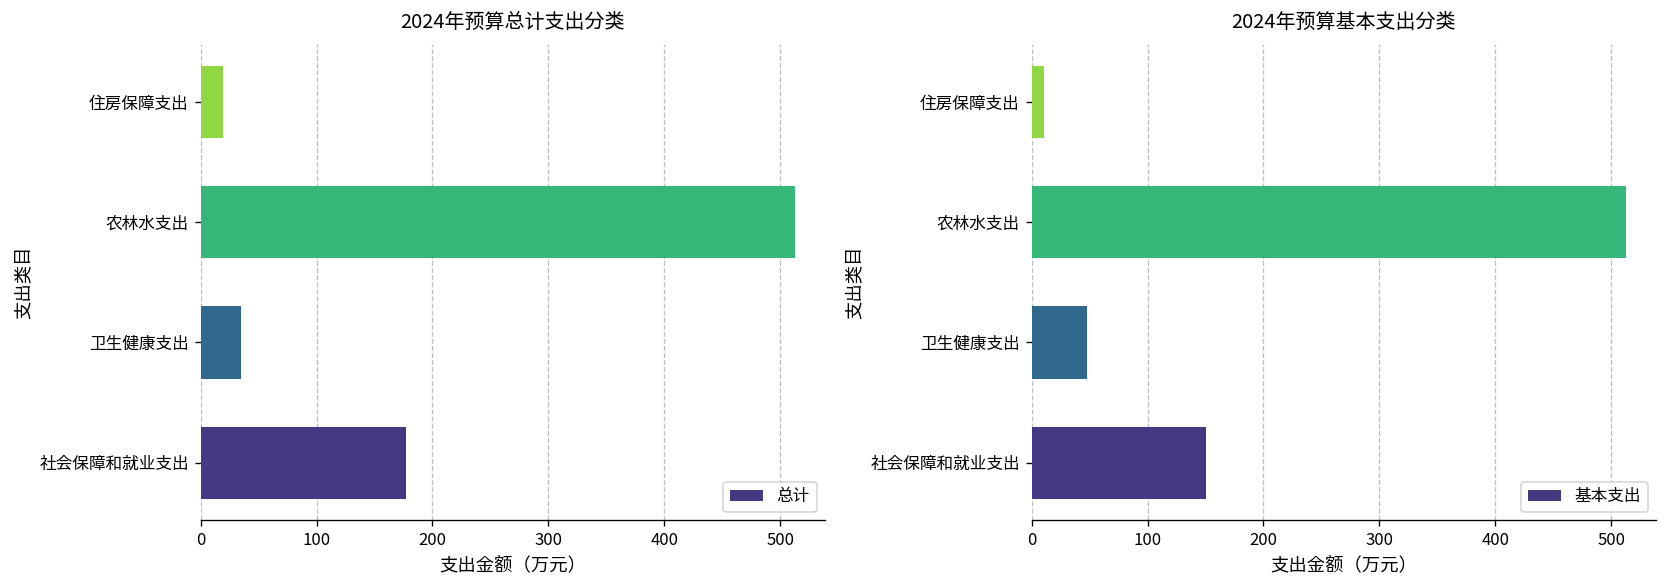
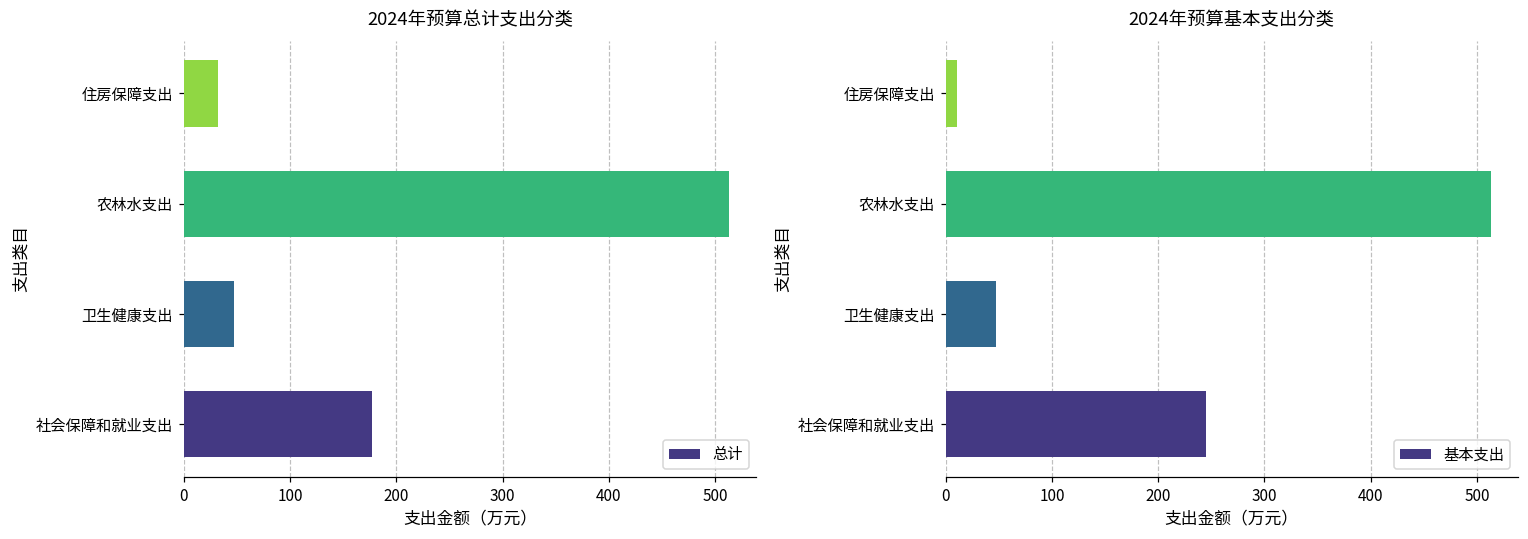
  {
    "2024年预算总计支出分类": {
-     "住房保障支出": 20,
+     "住房保障支出": 30,
      "农林水支出": 510,
-     "卫生健康支出": 40,
+     "卫生健康支出": 50,
      "社会保障和就业支出": 180
    },
    "2024年预算基本支出分类": {
      "住房保障支出": 10,
      "农林水支出": 510,
      "卫生健康支出": 50,
-     "社会保障和就业支出": 150
+     "社会保障和就业支出": 240
    }
  }
